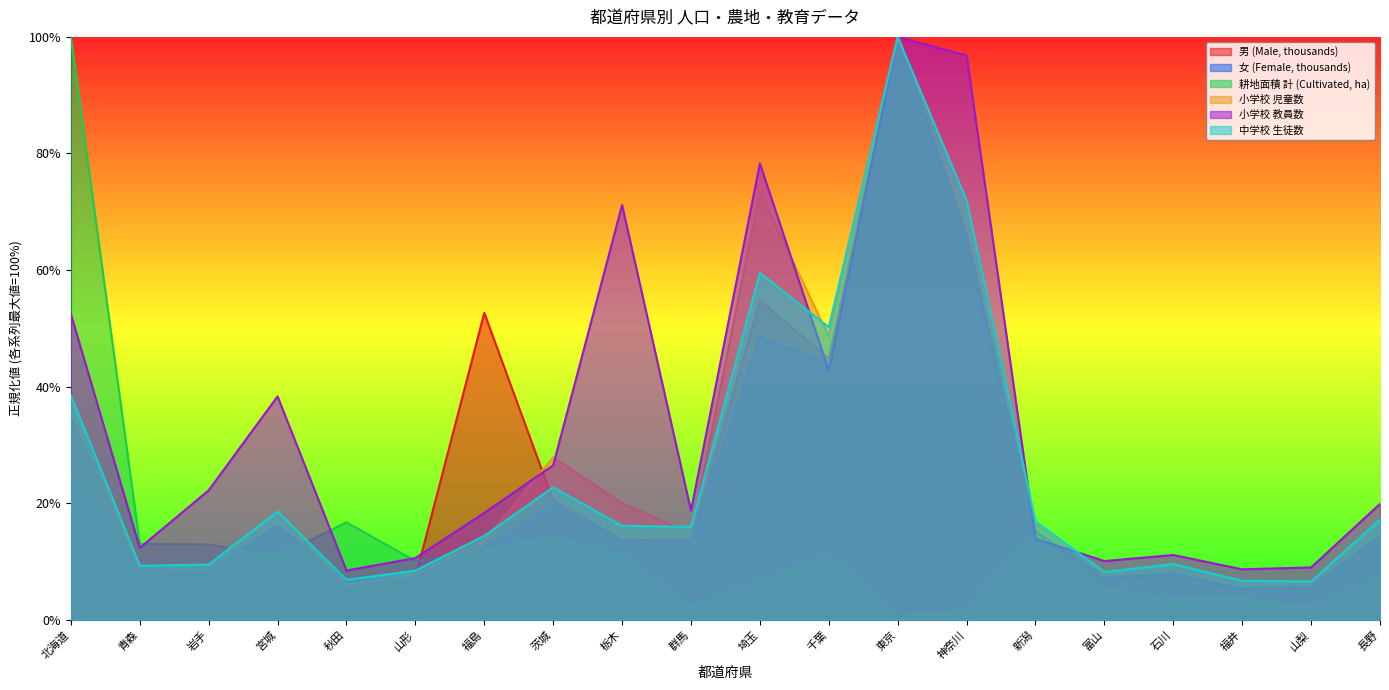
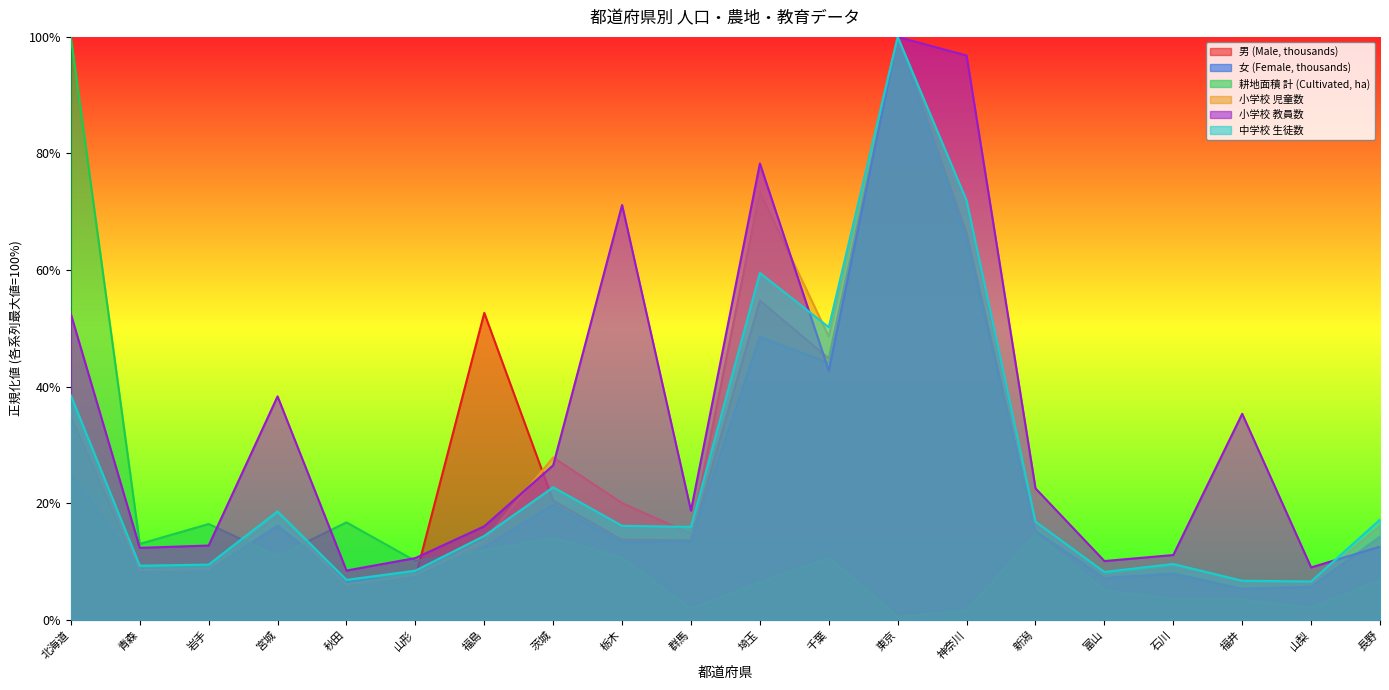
  {
    "男 (Male, thousands)": {
      "北海道": "35%",
      "青森": "8%",
      "福島": "53%",
      "茨城": "20%",
      "栃木": "14%",
      "埼玉": "55%",
      "千葉": "45%",
      "神奈川": "66%"
    },
    "女 (Female, thousands)": {
      "北海道": "25%",
      "福島": "12%",
      "茨城": "20%",
      "栃木": "13%",
      "埼玉": "49%",
      "千葉": "44%",
      "神奈川": "65%"
    },
    "耕地面積 計 (Cultivated, ha)": {
      "北海道": "100%",
      "青森": "13%",
-     "岩手": "13%",
+     "岩手": "16%",
      "宮城": "11%",
      "秋田": "17%",
      "山形": "10%",
      "福島": "12%",
      "茨城": "14%",
      "栃木": "11%",
      "群馬": "2%",
      "埼玉": "6%",
      "千葉": "11%",
      "東京": "1%",
      "神奈川": "2%",
      "富山": "5%",
      "石川": "4%",
      "福井": "3%",
      "山梨": "2%",
      "長野": "7%"
    },
    "小学校 児童数": {
      "北海道": "36%",
      "宮城": "18%",
      "福島": "14%",
      "茨城": "28%",
      "栃木": "20%",
      "群馬": "15%",
      "埼玉": "73%",
      "千葉": "49%",
      "新潟": "16%",
      "石川": "9%",
      "福井": "6%",
      "山梨": "6%",
      "長野": "16%"
    },
    "小学校 教員数": {
      "北海道": "52%",
      "青森": "12%",
-     "岩手": "22%",
+     "岩手": "13%",
      "宮城": "38%",
      "秋田": "8%",
      "山形": "11%",
-     "福島": "18%",
+     "福島": "16%",
      "茨城": "26%",
      "栃木": "71%",
      "群馬": "19%",
      "埼玉": "78%",
      "千葉": "43%",
      "神奈川": "97%",
-     "新潟": "14%",
+     "新潟": "23%",
      "富山": "10%",
      "石川": "11%",
-     "福井": "9%",
+     "福井": "35%",
      "山梨": "9%",
-     "長野": "20%"
+     "長野": "13%"
    },
    "中学校 生徒数": {
      "北海道": "38%",
      "青森": "9%",
      "岩手": "9%",
      "宮城": "19%",
      "山形": "8%",
      "福島": "14%",
      "茨城": "23%",
      "栃木": "16%",
      "群馬": "16%",
      "埼玉": "59%",
      "千葉": "50%",
      "新潟": "17%",
      "富山": "8%",
      "石川": "10%",
      "福井": "7%",
      "山梨": "7%",
      "長野": "17%"
    }
  }
